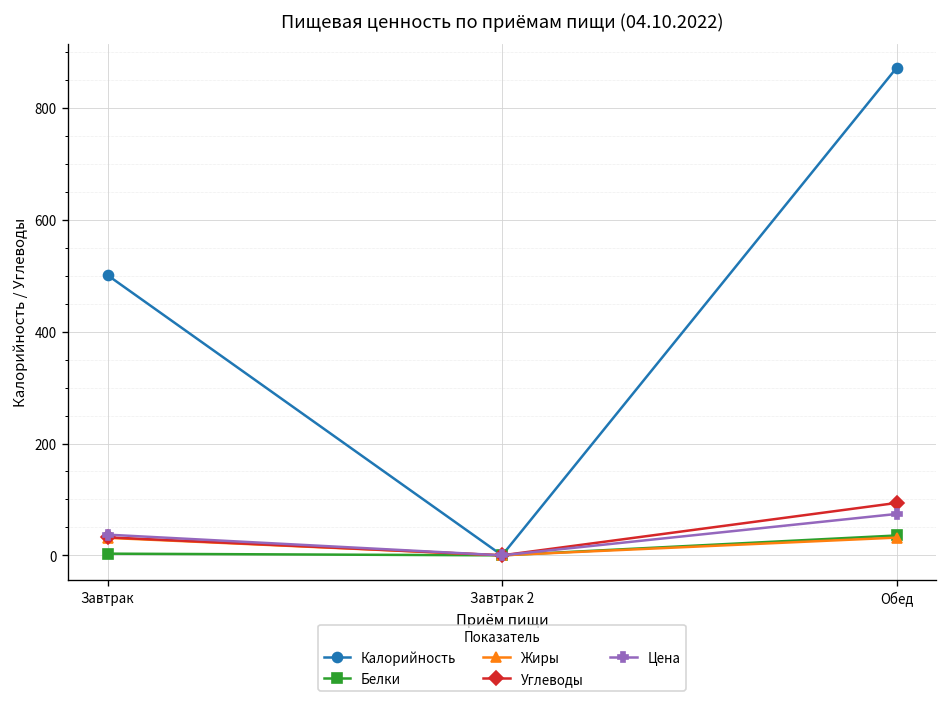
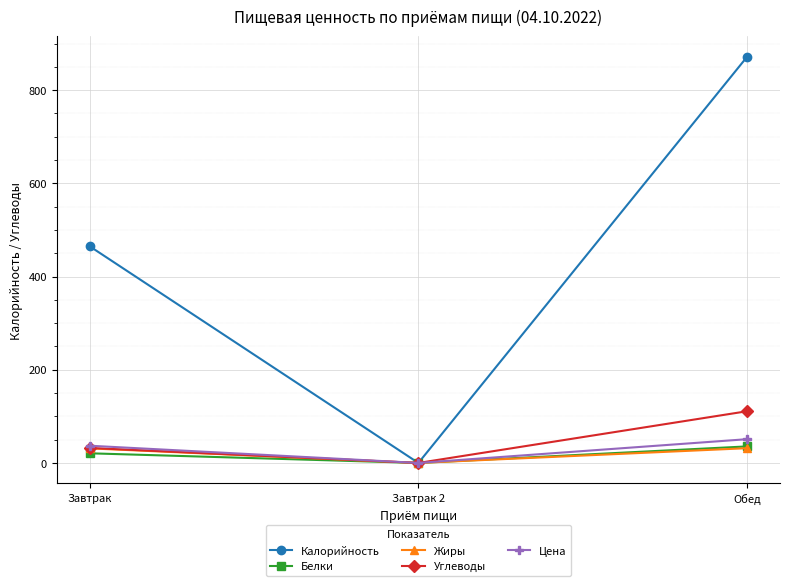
  {
    "Калорийность": {
-     "Завтрак": 500,
+     "Завтрак": 470,
      "Обед": 870
    },
    "Белки": {
-     "Завтрак": 0
+     "Завтрак": 20
    },
    "Углеводы": {
-     "Обед": 90
+     "Обед": 110
    },
    "Цена": {
-     "Обед": 70
+     "Обед": 50
    }
  }
